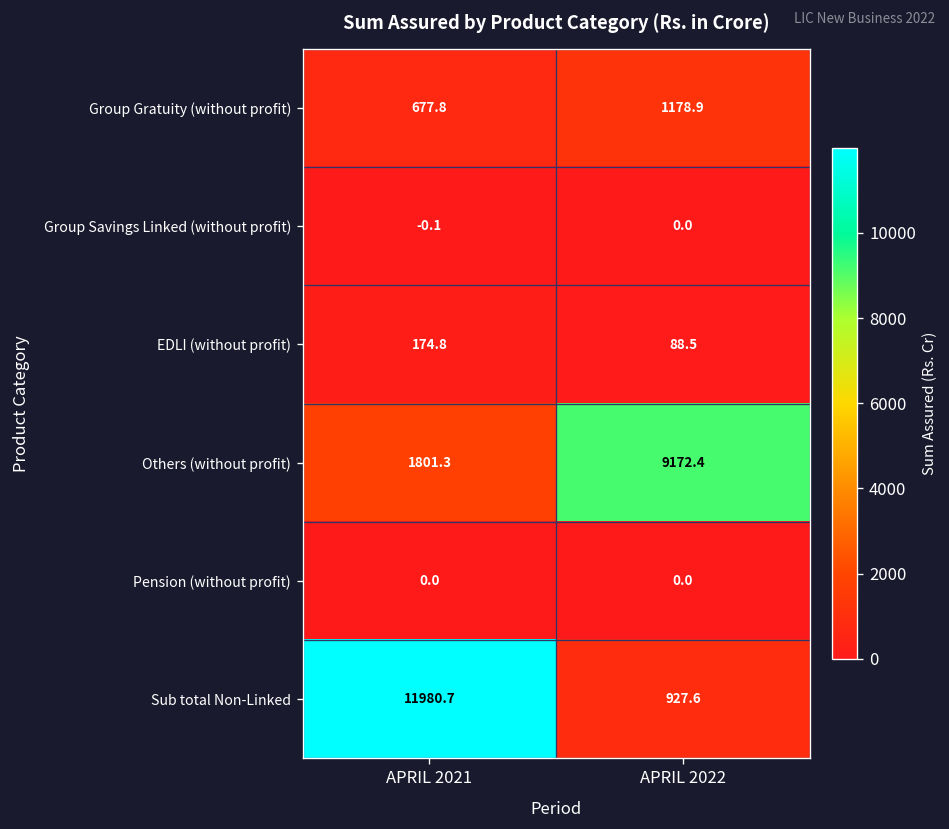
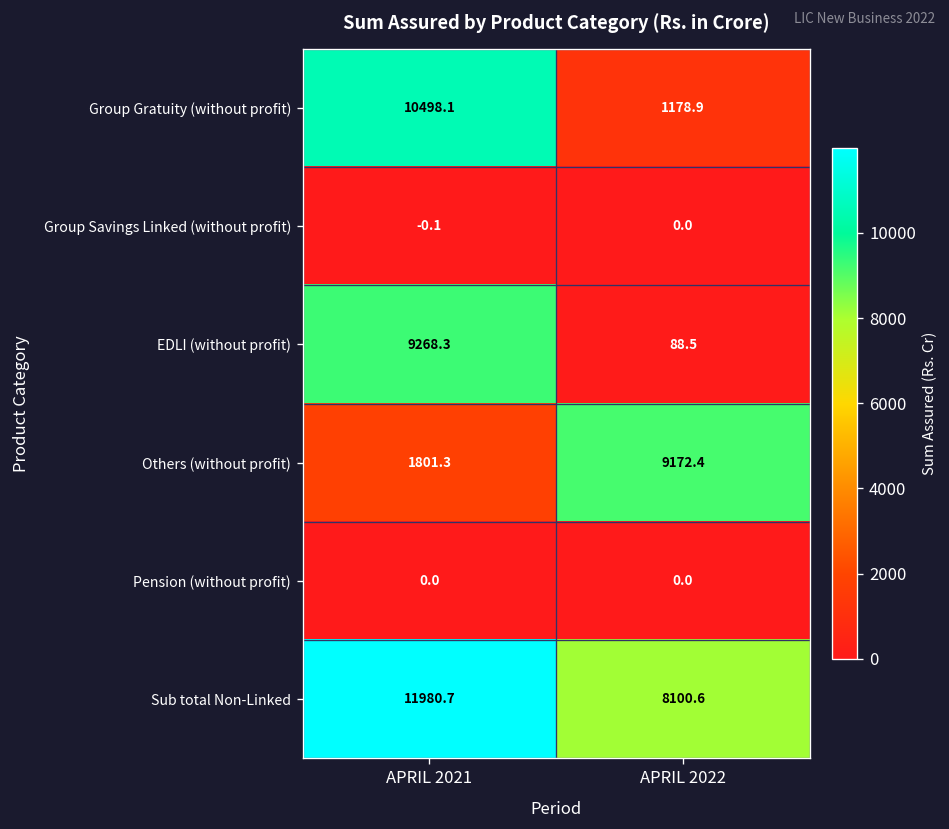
  {
    "Group Gratuity (without profit)": {
-     "APRIL 2021": 677.8,
+     "APRIL 2021": 10498.1,
      "APRIL 2022": 1178.9
    },
    "Group Savings Linked (without profit)": {
      "APRIL 2021": -0.1,
      "APRIL 2022": 0.0
    },
    "EDLI (without profit)": {
-     "APRIL 2021": 174.8,
+     "APRIL 2021": 9268.3,
      "APRIL 2022": 88.5
    },
    "Others (without profit)": {
      "APRIL 2021": 1801.3,
      "APRIL 2022": 9172.4
    },
    "Pension (without profit)": {
      "APRIL 2021": 0.0,
      "APRIL 2022": 0.0
    },
    "Sub total Non-Linked": {
      "APRIL 2021": 11980.7,
-     "APRIL 2022": 927.6
+     "APRIL 2022": 8100.6
    }
  }
